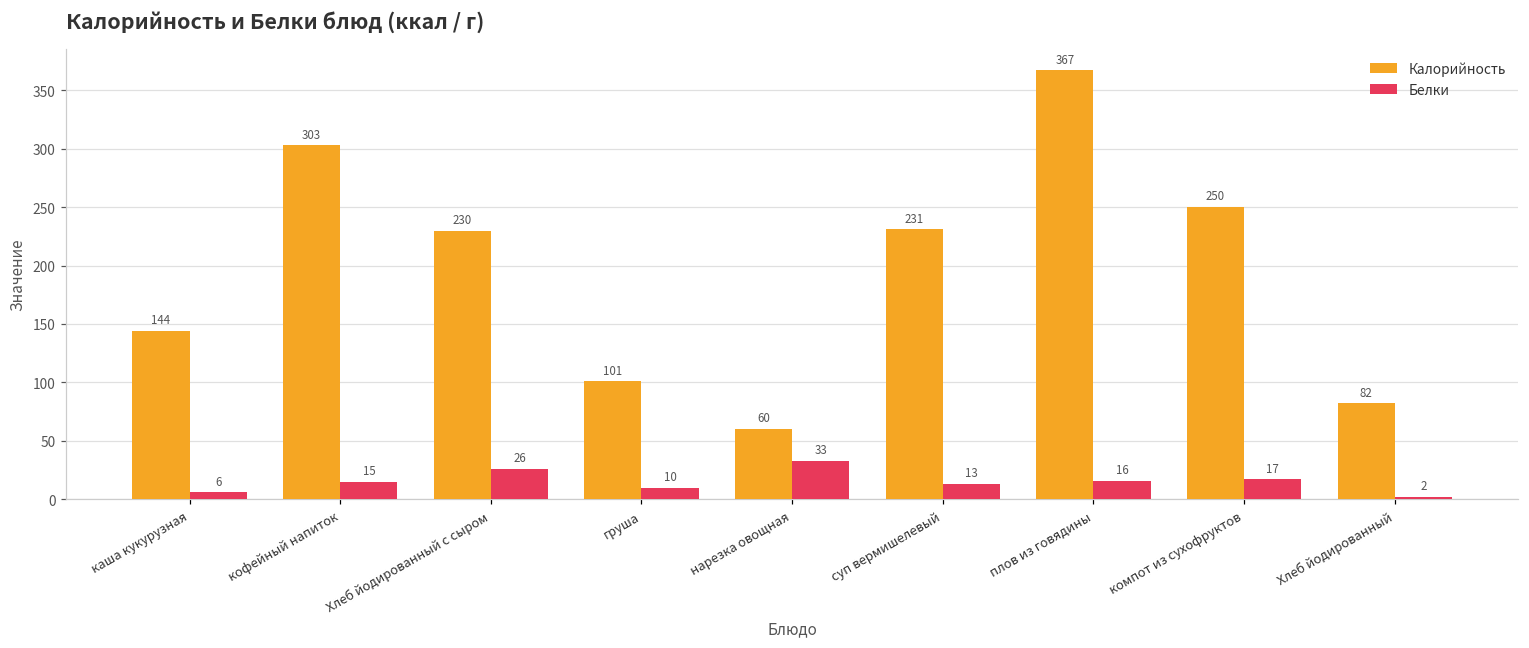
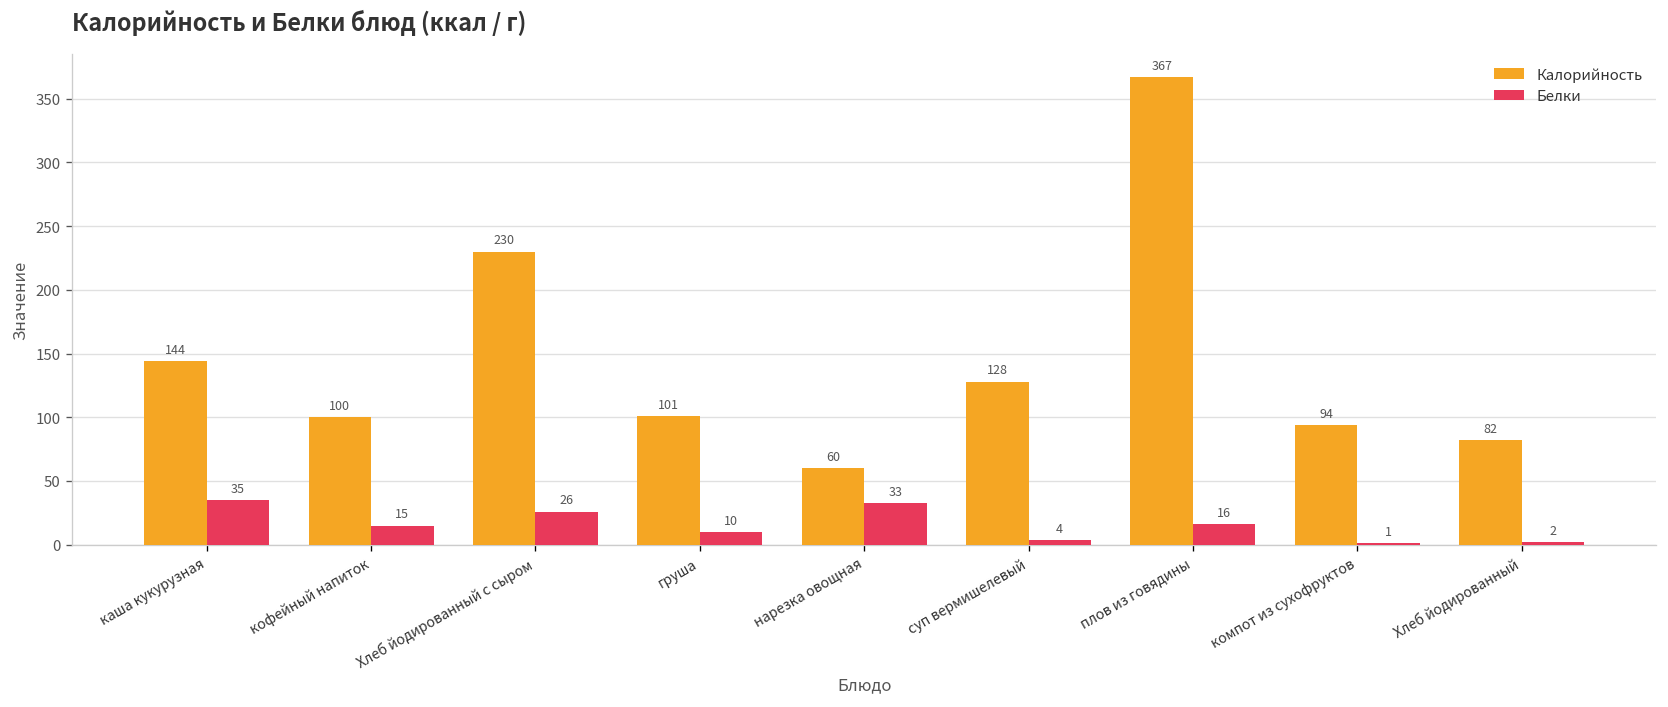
  {
    "Калорийность": {
      "каша кукурузная": 144,
-     "кофейный напиток": 303,
+     "кофейный напиток": 100,
      "Хлеб йодированный с сыром": 230,
      "груша": 101,
      "нарезка овощная": 60,
-     "суп вермишелевый": 231,
+     "суп вермишелевый": 128,
      "плов из говядины": 367,
-     "компот из сухофруктов": 250,
+     "компот из сухофруктов": 94,
      "Хлеб йодированный": 82
    },
    "Белки": {
-     "каша кукурузная": 6,
+     "каша кукурузная": 35,
      "кофейный напиток": 15,
      "Хлеб йодированный с сыром": 26,
      "груша": 10,
      "нарезка овощная": 33,
-     "суп вермишелевый": 13,
+     "суп вермишелевый": 4,
      "плов из говядины": 16,
-     "компот из сухофруктов": 17,
+     "компот из сухофруктов": 1,
      "Хлеб йодированный": 2
    }
  }
